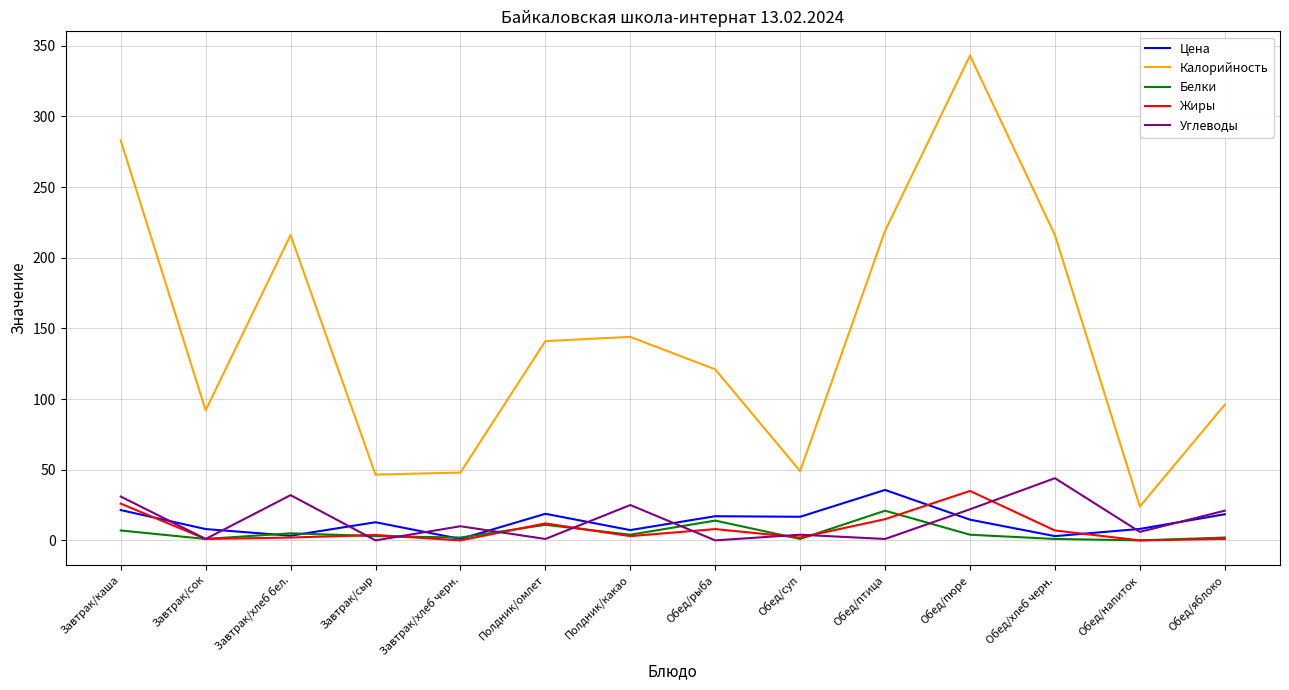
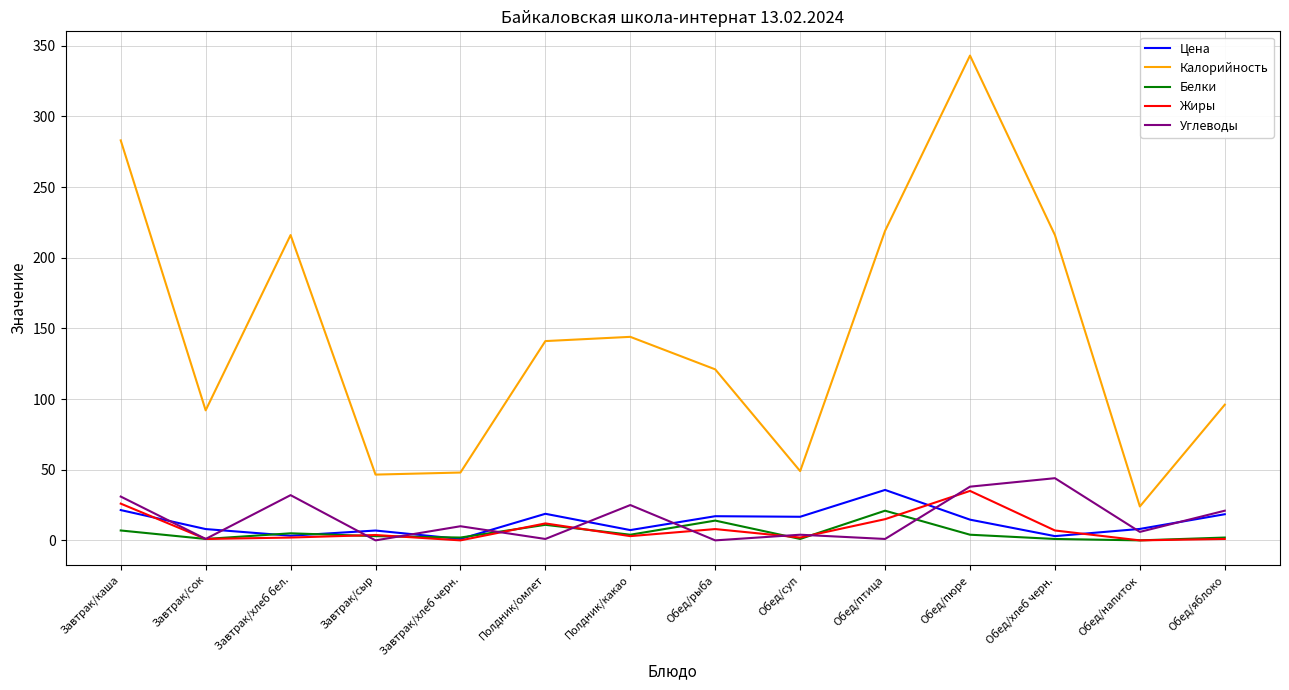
  {
    "Цена": {
      "Завтрак/каша": 21,
      "Завтрак/сок": 8,
-     "Завтрак/сыр": 13,
+     "Завтрак/сыр": 7,
      "Полдник/омлет": 19,
      "Полдник/какао": 7,
      "Обед/рыба": 17,
      "Обед/суп": 17,
      "Обед/птица": 36,
      "Обед/пюре": 15,
      "Обед/хлеб черн.": 3,
      "Обед/напиток": 8,
      "Обед/яблоко": 19
    },
    "Калорийность": {
      "Завтрак/каша": 283,
      "Завтрак/сок": 92,
      "Завтрак/хлеб бел.": 216,
      "Завтрак/сыр": 47,
      "Завтрак/хлеб черн.": 48,
      "Полдник/омлет": 141,
      "Полдник/какао": 144,
      "Обед/рыба": 121,
      "Обед/суп": 49,
      "Обед/птица": 219,
      "Обед/пюре": 343,
      "Обед/хлеб черн.": 216,
      "Обед/напиток": 24,
      "Обед/яблоко": 96
    },
    "Белки": {
      "Завтрак/каша": 7,
      "Обед/рыба": 14,
      "Обед/птица": 21,
      "Обед/пюре": 4,
      "Обед/хлеб черн.": 1
    },
    "Жиры": {
      "Завтрак/каша": 26,
      "Обед/рыба": 8,
      "Обед/птица": 15,
      "Обед/пюре": 35,
      "Обед/хлеб черн.": 7
    },
    "Углеводы": {
      "Завтрак/каша": 31,
      "Завтрак/хлеб бел.": 32,
      "Завтрак/сыр": 0,
      "Завтрак/хлеб черн.": 10,
      "Полдник/омлет": 1,
      "Полдник/какао": 25,
      "Обед/рыба": 0,
      "Обед/суп": 4,
      "Обед/птица": 1,
-     "Обед/пюре": 22,
+     "Обед/пюре": 38,
      "Обед/хлеб черн.": 44,
      "Обед/напиток": 6,
      "Обед/яблоко": 21
    }
  }
